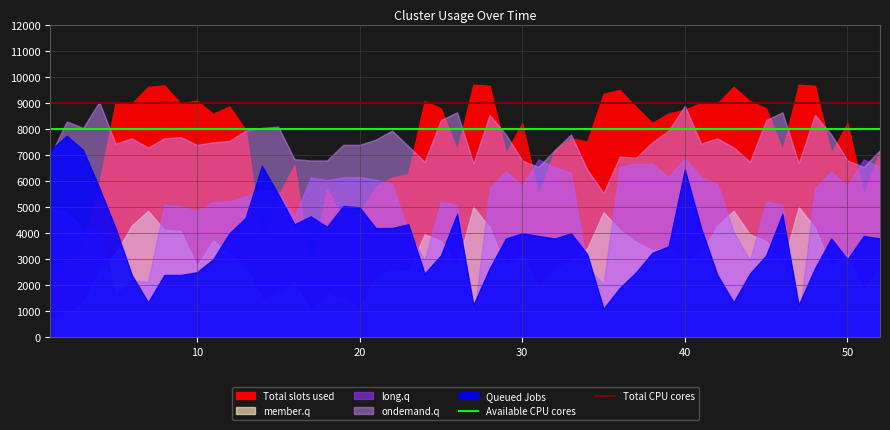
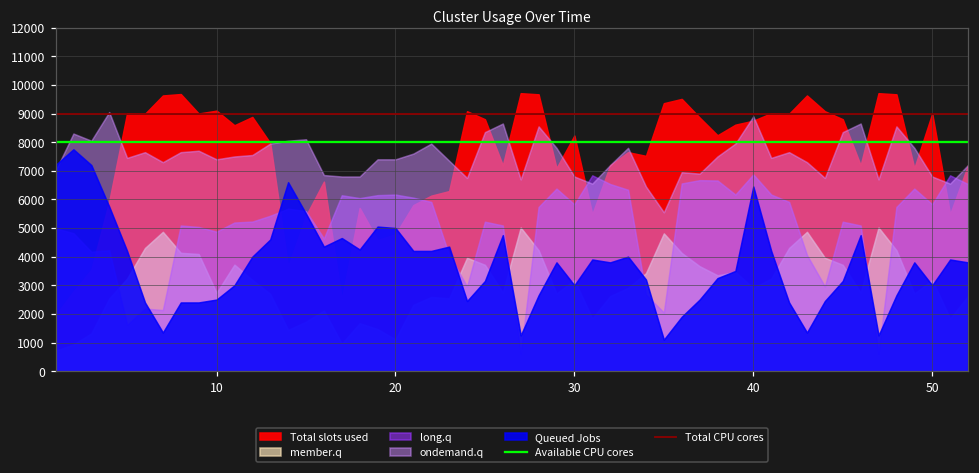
  {
    "Total slots used": {
      "10": 9100,
      "20": 4800,
      "30": 8200,
      "40": 8800,
-     "50": 8200
+     "50": 9000
    },
    "member.q": {
      "10": 2700,
      "20": 1100,
      "30": 3200,
      "40": 2900,
      "50": 3200
    },
    "long.q": {
      "10": 4900,
      "20": 6200,
      "30": 5800,
      "40": 6900,
      "50": 5800
    },
    "ondemand.q": {
      "10": 7400,
      "20": 7400,
      "30": 6800,
      "40": 8900,
      "50": 6800
    },
    "Queued Jobs": {
      "10": 2500,
      "20": 5000,
-     "30": 4000,
+     "30": 3000,
      "40": 6500,
      "50": 3000
    }
  }
